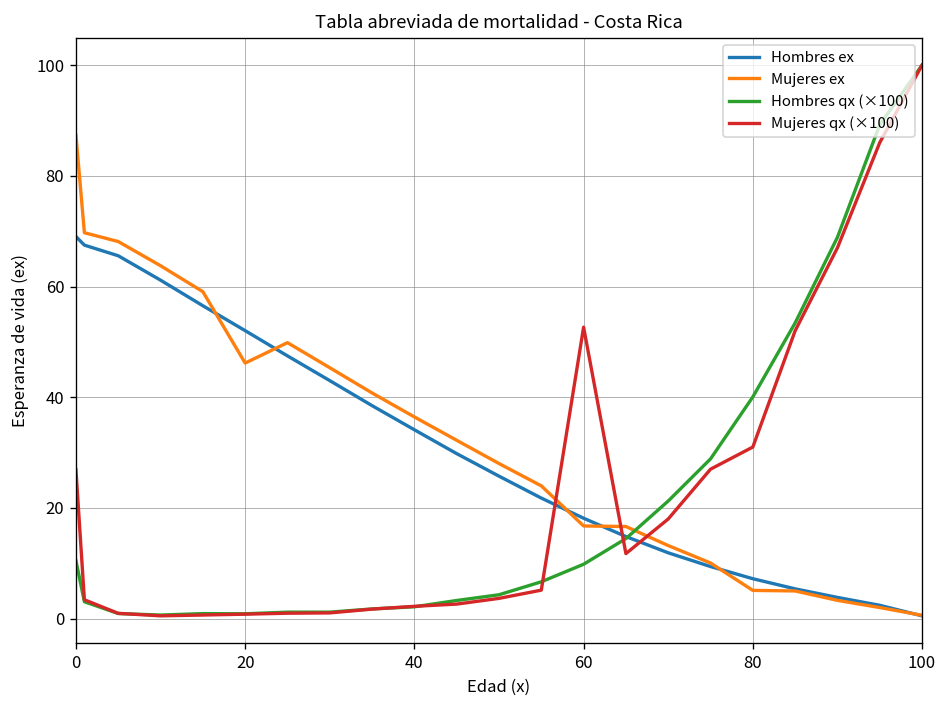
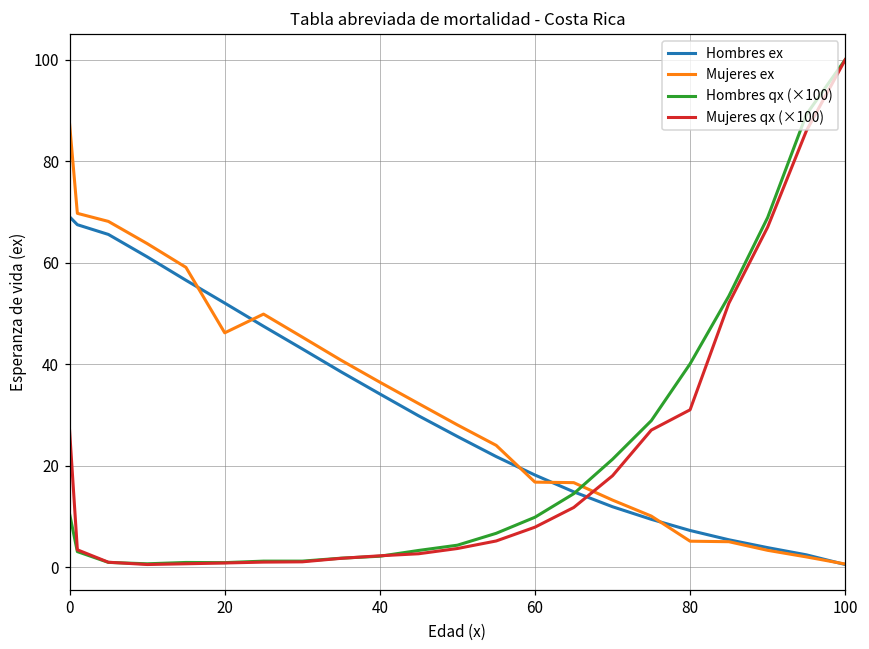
  {
    "Hombres ex": {
      "0": 69,
      "20": 52,
      "40": 34,
      "60": 18,
      "80": 7
    },
    "Mujeres ex": {
      "0": 87,
      "20": 46,
      "40": 36,
      "60": 17,
      "80": 5
    },
    "Hombres qx (×100)": {
      "0": 10,
      "60": 10,
      "80": 40
    },
    "Mujeres qx (×100)": {
      "0": 27,
-     "60": 53,
+     "60": 8,
      "80": 31
    }
  }
